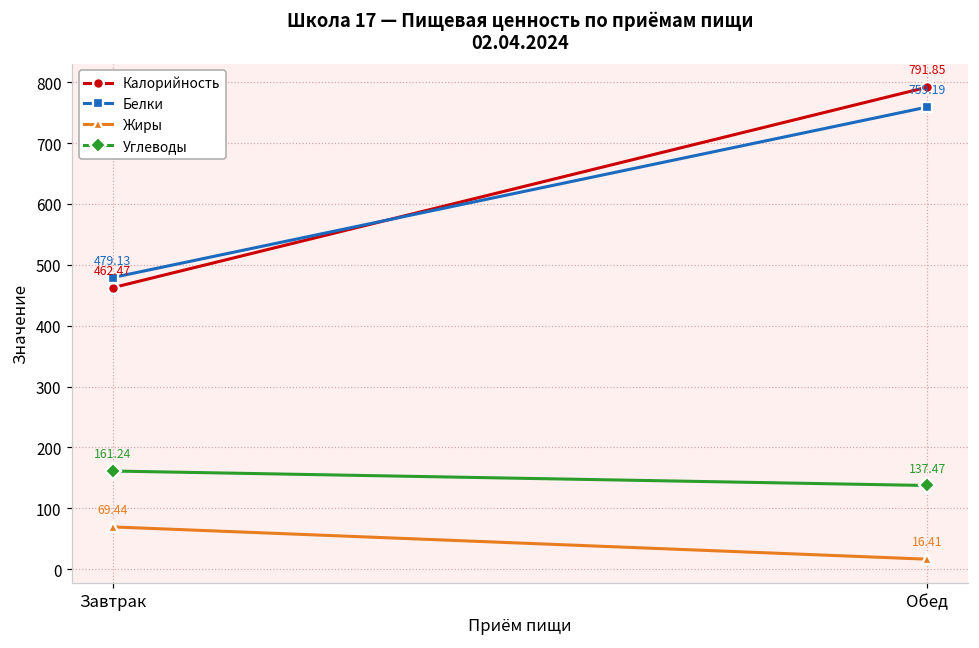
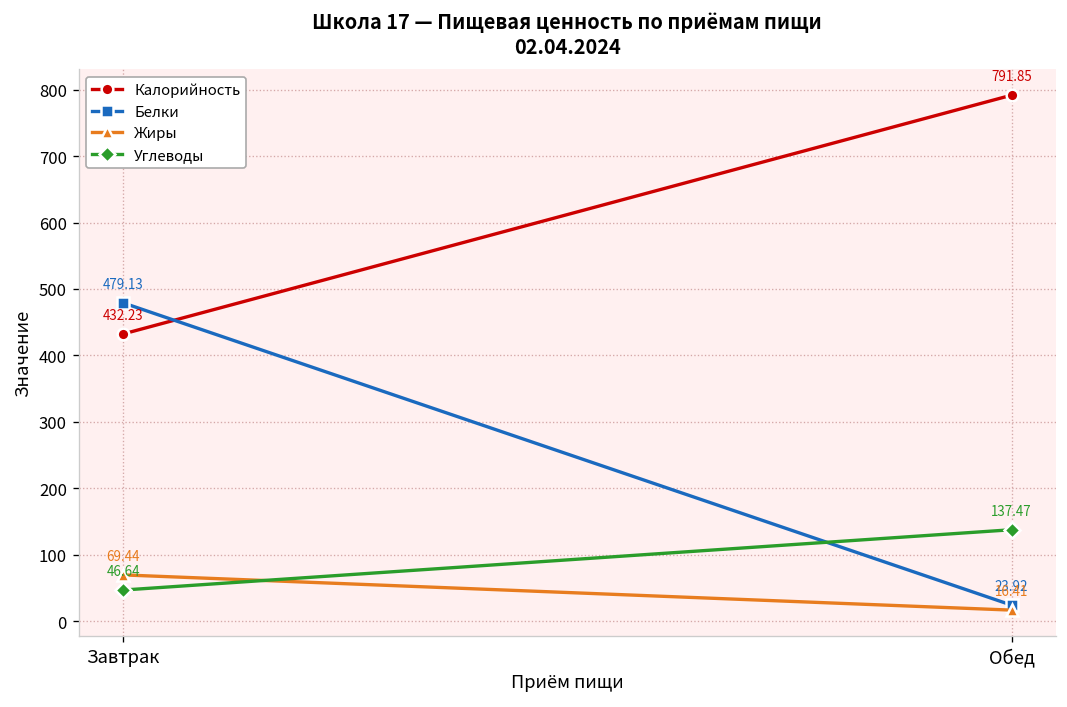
  {
    "Калорийность": {
-     "Завтрак": 462.47,
+     "Завтрак": 432.23,
      "Обед": 791.85
    },
    "Белки": {
      "Завтрак": 479.13,
-     "Обед": 759.19
+     "Обед": 23.92
    },
    "Жиры": {
      "Завтрак": 69.44
    },
    "Углеводы": {
-     "Завтрак": 161.24,
+     "Завтрак": 46.64,
      "Обед": 137.47
    }
  }
